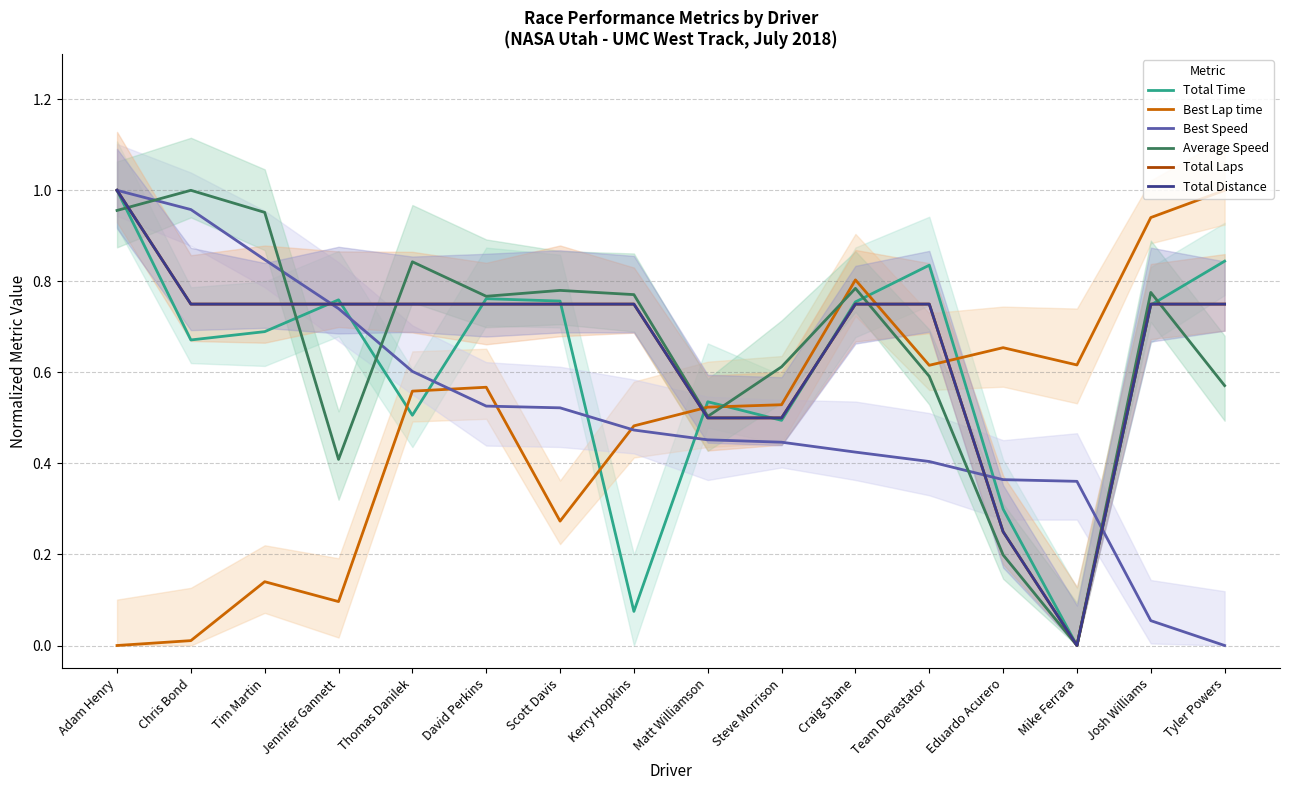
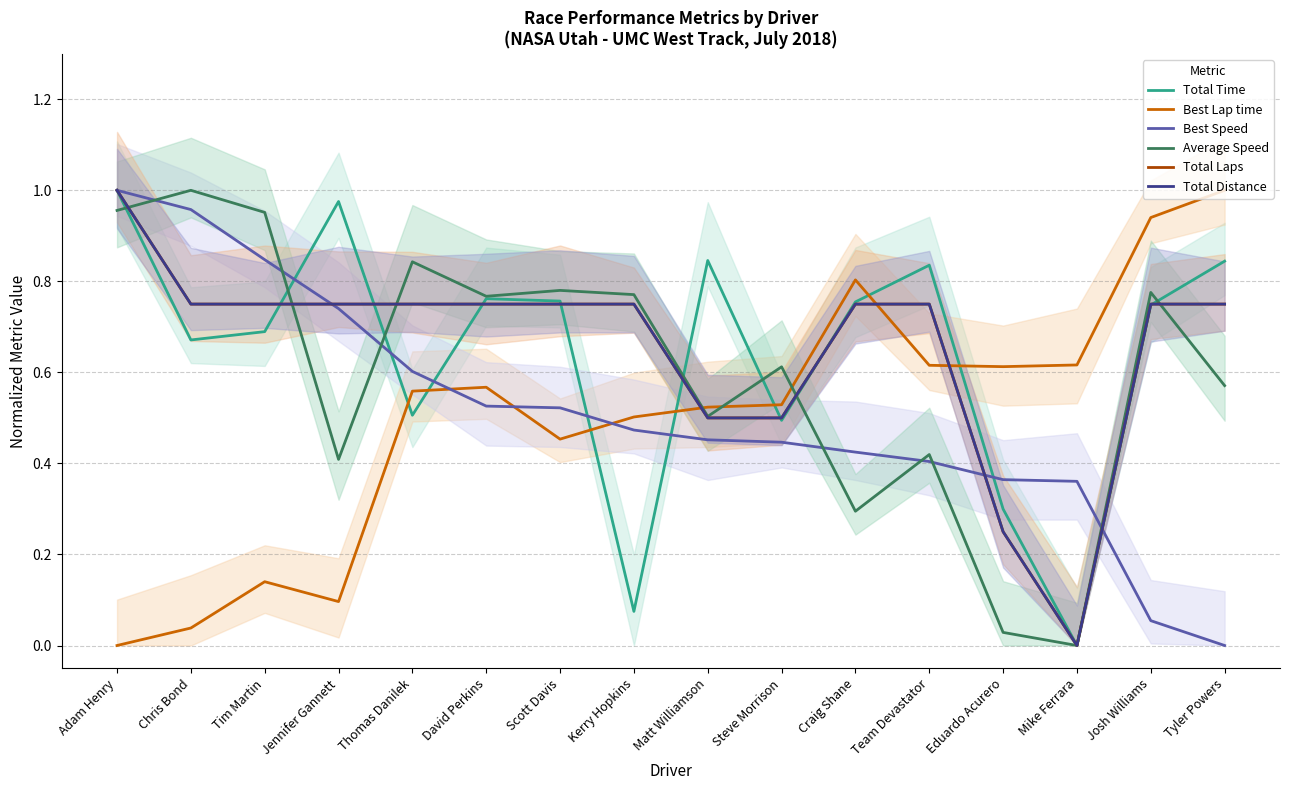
  {
    "Total Time": {
      "Chris Bond": 0.67,
      "Tim Martin": 0.69,
-     "Jennifer Gannett": 0.76,
+     "Jennifer Gannett": 0.98,
      "Thomas Danilek": 0.51,
      "Scott Davis": 0.76,
      "Kerry Hopkins": 0.07,
-     "Matt Williamson": 0.54,
+     "Matt Williamson": 0.85,
      "Eduardo Acurero": 0.30
    },
    "Best Lap time": {
      "Adam Henry": 0.00,
-     "Chris Bond": 0.01,
+     "Chris Bond": 0.04,
      "Tim Martin": 0.14,
      "Jennifer Gannett": 0.10,
      "Thomas Danilek": 0.56,
      "David Perkins": 0.57,
-     "Scott Davis": 0.27,
-     "Kerry Hopkins": 0.48,
+     "Scott Davis": 0.45,
+     "Kerry Hopkins": 0.50,
      "Matt Williamson": 0.52,
      "Steve Morrison": 0.53,
      "Craig Shane": 0.80,
      "Team Devastator": 0.62,
-     "Eduardo Acurero": 0.65,
+     "Eduardo Acurero": 0.61,
      "Mike Ferrara": 0.62,
      "Josh Williams": 0.94
    },
    "Average Speed": {
      "Adam Henry": 0.96,
      "Chris Bond": 1.00,
      "Jennifer Gannett": 0.41,
      "Thomas Danilek": 0.84,
      "Scott Davis": 0.78,
      "Kerry Hopkins": 0.77,
      "Steve Morrison": 0.61,
-     "Craig Shane": 0.78,
-     "Team Devastator": 0.59,
-     "Eduardo Acurero": 0.20,
+     "Craig Shane": 0.30,
+     "Team Devastator": 0.42,
+     "Eduardo Acurero": 0.03,
      "Josh Williams": 0.78,
      "Tyler Powers": 0.57
    }
  }
